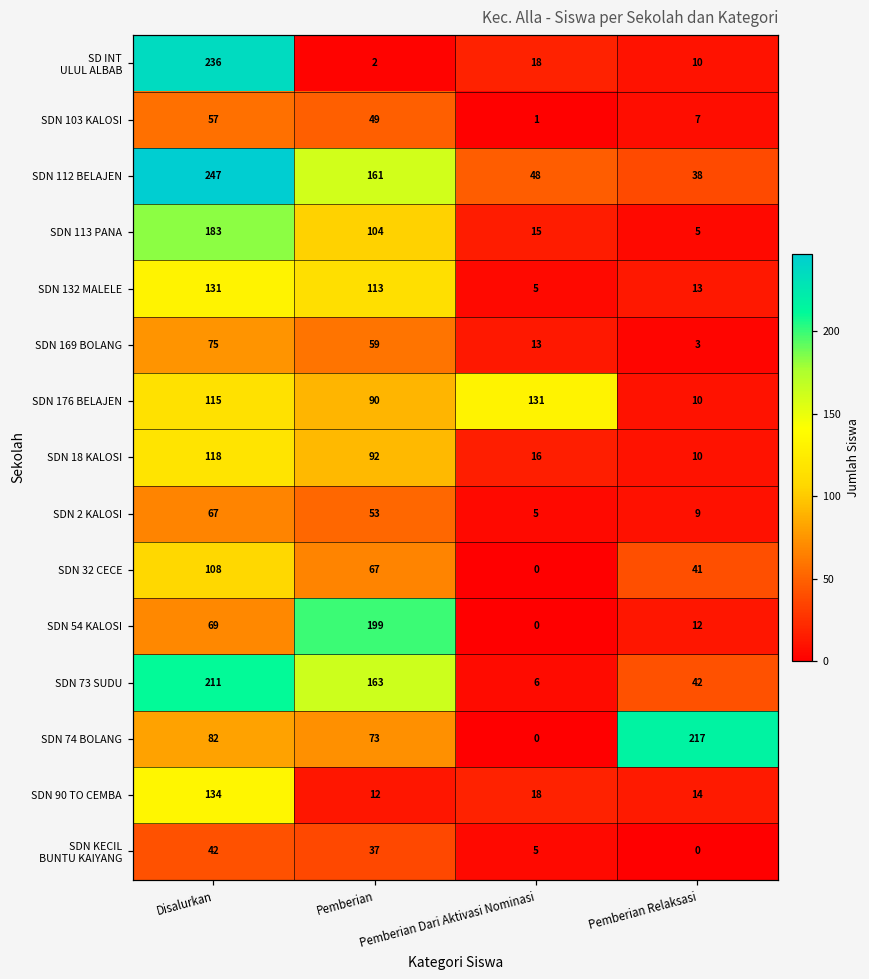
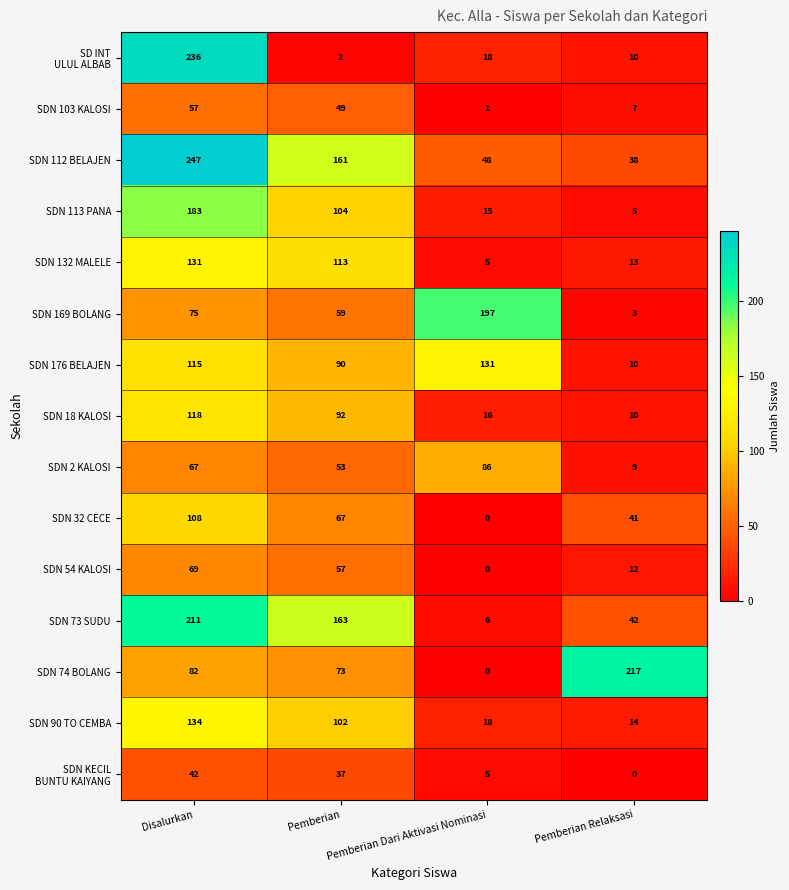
  {
    "SD INT ULUL ALBAB": {
      "Disalurkan": 236,
      "Pemberian": 2,
      "Pemberian Dari Aktivasi Nominasi": 18,
      "Pemberian Relaksasi": 10
    },
    "SDN 103 KALOSI": {
      "Disalurkan": 57,
      "Pemberian": 49,
      "Pemberian Dari Aktivasi Nominasi": 1,
      "Pemberian Relaksasi": 7
    },
    "SDN 112 BELAJEN": {
      "Disalurkan": 247,
      "Pemberian": 161,
      "Pemberian Dari Aktivasi Nominasi": 48,
      "Pemberian Relaksasi": 38
    },
    "SDN 113 PANA": {
      "Disalurkan": 183,
      "Pemberian": 104,
      "Pemberian Dari Aktivasi Nominasi": 15,
      "Pemberian Relaksasi": 5
    },
    "SDN 132 MALELE": {
      "Disalurkan": 131,
      "Pemberian": 113,
      "Pemberian Dari Aktivasi Nominasi": 5,
      "Pemberian Relaksasi": 13
    },
    "SDN 169 BOLANG": {
      "Disalurkan": 75,
      "Pemberian": 59,
-     "Pemberian Dari Aktivasi Nominasi": 13,
+     "Pemberian Dari Aktivasi Nominasi": 197,
      "Pemberian Relaksasi": 3
    },
    "SDN 176 BELAJEN": {
      "Disalurkan": 115,
      "Pemberian": 90,
      "Pemberian Dari Aktivasi Nominasi": 131,
      "Pemberian Relaksasi": 10
    },
    "SDN 18 KALOSI": {
      "Disalurkan": 118,
      "Pemberian": 92,
      "Pemberian Dari Aktivasi Nominasi": 16,
      "Pemberian Relaksasi": 10
    },
    "SDN 2 KALOSI": {
      "Disalurkan": 67,
      "Pemberian": 53,
-     "Pemberian Dari Aktivasi Nominasi": 5,
+     "Pemberian Dari Aktivasi Nominasi": 86,
      "Pemberian Relaksasi": 9
    },
    "SDN 32 CECE": {
      "Disalurkan": 108,
      "Pemberian": 67,
      "Pemberian Dari Aktivasi Nominasi": 0,
      "Pemberian Relaksasi": 41
    },
    "SDN 54 KALOSI": {
      "Disalurkan": 69,
-     "Pemberian": 199,
+     "Pemberian": 57,
      "Pemberian Dari Aktivasi Nominasi": 0,
      "Pemberian Relaksasi": 12
    },
    "SDN 73 SUDU": {
      "Disalurkan": 211,
      "Pemberian": 163,
      "Pemberian Dari Aktivasi Nominasi": 6,
      "Pemberian Relaksasi": 42
    },
    "SDN 74 BOLANG": {
      "Disalurkan": 82,
      "Pemberian": 73,
      "Pemberian Dari Aktivasi Nominasi": 0,
      "Pemberian Relaksasi": 217
    },
    "SDN 90 TO CEMBA": {
      "Disalurkan": 134,
-     "Pemberian": 12,
+     "Pemberian": 102,
      "Pemberian Dari Aktivasi Nominasi": 18,
      "Pemberian Relaksasi": 14
    },
    "SDN KECIL BUNTU KAIYANG": {
      "Disalurkan": 42,
      "Pemberian": 37,
      "Pemberian Dari Aktivasi Nominasi": 5,
      "Pemberian Relaksasi": 0
    }
  }
